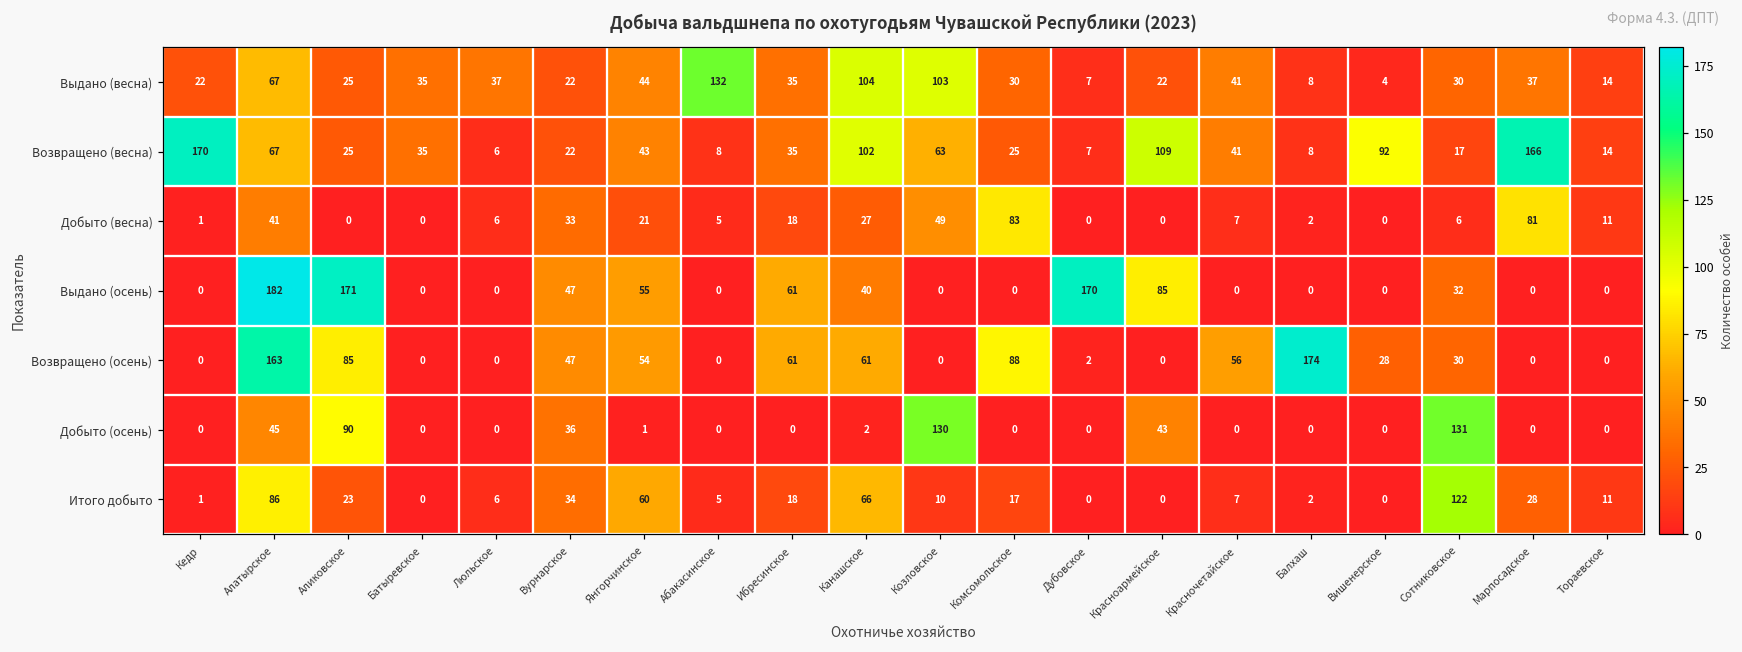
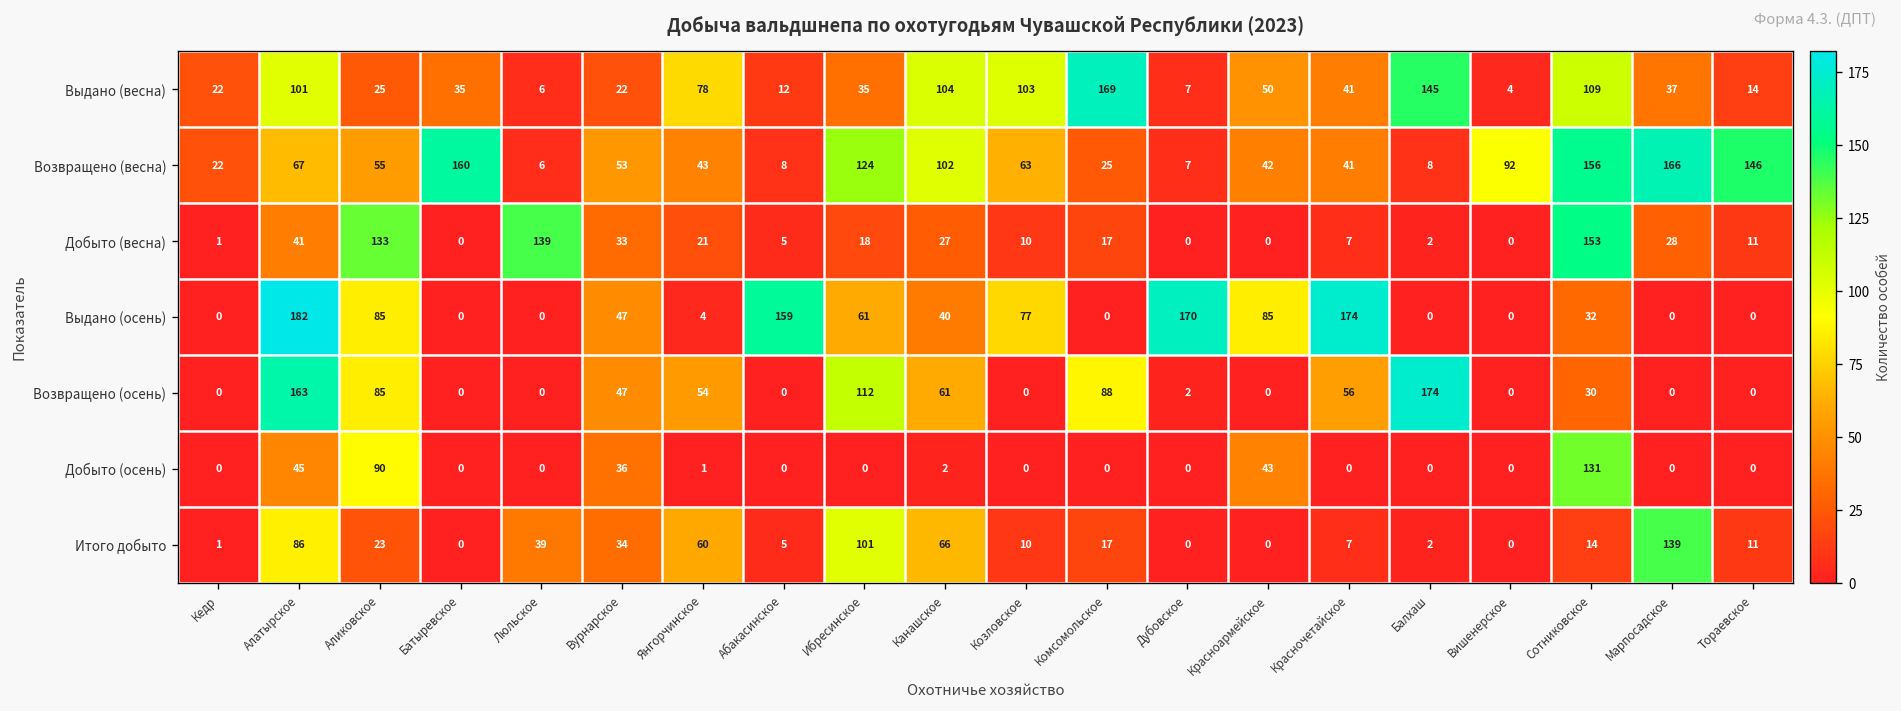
  {
    "Выдано (весна)": {
      "Кедр": 22,
-     "Алатырское": 67,
+     "Алатырское": 101,
      "Аликовское": 25,
      "Батыревское": 35,
-     "Люльское": 37,
+     "Люльское": 6,
      "Вурнарское": 22,
-     "Янгорчинское": 44,
-     "Абакасинское": 132,
+     "Янгорчинское": 78,
+     "Абакасинское": 12,
      "Ибресинское": 35,
      "Канашское": 104,
      "Козловское": 103,
-     "Комсомольское": 30,
+     "Комсомольское": 169,
      "Дубовское": 7,
-     "Красноармейское": 22,
+     "Красноармейское": 50,
      "Красночетайское": 41,
-     "Балхаш": 8,
+     "Балхаш": 145,
      "Вишенерское": 4,
-     "Сотниковское": 30,
+     "Сотниковское": 109,
      "Марпосадское": 37,
      "Тораевское": 14
    },
    "Возвращено (весна)": {
-     "Кедр": 170,
+     "Кедр": 22,
      "Алатырское": 67,
-     "Аликовское": 25,
-     "Батыревское": 35,
+     "Аликовское": 55,
+     "Батыревское": 160,
      "Люльское": 6,
-     "Вурнарское": 22,
+     "Вурнарское": 53,
      "Янгорчинское": 43,
      "Абакасинское": 8,
-     "Ибресинское": 35,
+     "Ибресинское": 124,
      "Канашское": 102,
      "Козловское": 63,
      "Комсомольское": 25,
      "Дубовское": 7,
-     "Красноармейское": 109,
+     "Красноармейское": 42,
      "Красночетайское": 41,
      "Балхаш": 8,
      "Вишенерское": 92,
-     "Сотниковское": 17,
+     "Сотниковское": 156,
      "Марпосадское": 166,
-     "Тораевское": 14
+     "Тораевское": 146
    },
    "Добыто (весна)": {
      "Кедр": 1,
      "Алатырское": 41,
-     "Аликовское": 0,
+     "Аликовское": 133,
      "Батыревское": 0,
-     "Люльское": 6,
+     "Люльское": 139,
      "Вурнарское": 33,
      "Янгорчинское": 21,
      "Абакасинское": 5,
      "Ибресинское": 18,
      "Канашское": 27,
-     "Козловское": 49,
-     "Комсомольское": 83,
+     "Козловское": 10,
+     "Комсомольское": 17,
      "Дубовское": 0,
      "Красноармейское": 0,
      "Красночетайское": 7,
      "Балхаш": 2,
      "Вишенерское": 0,
-     "Сотниковское": 6,
-     "Марпосадское": 81,
+     "Сотниковское": 153,
+     "Марпосадское": 28,
      "Тораевское": 11
    },
    "Выдано (осень)": {
      "Кедр": 0,
      "Алатырское": 182,
-     "Аликовское": 171,
+     "Аликовское": 85,
      "Батыревское": 0,
      "Люльское": 0,
      "Вурнарское": 47,
-     "Янгорчинское": 55,
-     "Абакасинское": 0,
+     "Янгорчинское": 4,
+     "Абакасинское": 159,
      "Ибресинское": 61,
      "Канашское": 40,
-     "Козловское": 0,
+     "Козловское": 77,
      "Комсомольское": 0,
      "Дубовское": 170,
      "Красноармейское": 85,
-     "Красночетайское": 0,
+     "Красночетайское": 174,
      "Балхаш": 0,
      "Вишенерское": 0,
      "Сотниковское": 32,
      "Марпосадское": 0,
      "Тораевское": 0
    },
    "Возвращено (осень)": {
      "Кедр": 0,
      "Алатырское": 163,
      "Аликовское": 85,
      "Батыревское": 0,
      "Люльское": 0,
      "Вурнарское": 47,
      "Янгорчинское": 54,
      "Абакасинское": 0,
-     "Ибресинское": 61,
+     "Ибресинское": 112,
      "Канашское": 61,
      "Козловское": 0,
      "Комсомольское": 88,
      "Дубовское": 2,
      "Красноармейское": 0,
      "Красночетайское": 56,
      "Балхаш": 174,
-     "Вишенерское": 28,
+     "Вишенерское": 0,
      "Сотниковское": 30,
      "Марпосадское": 0,
      "Тораевское": 0
    },
    "Добыто (осень)": {
      "Кедр": 0,
      "Алатырское": 45,
      "Аликовское": 90,
      "Батыревское": 0,
      "Люльское": 0,
      "Вурнарское": 36,
      "Янгорчинское": 1,
      "Абакасинское": 0,
      "Ибресинское": 0,
      "Канашское": 2,
-     "Козловское": 130,
+     "Козловское": 0,
      "Комсомольское": 0,
      "Дубовское": 0,
      "Красноармейское": 43,
      "Красночетайское": 0,
      "Балхаш": 0,
      "Вишенерское": 0,
      "Сотниковское": 131,
      "Марпосадское": 0,
      "Тораевское": 0
    },
    "Итого добыто": {
      "Кедр": 1,
      "Алатырское": 86,
      "Аликовское": 23,
      "Батыревское": 0,
-     "Люльское": 6,
+     "Люльское": 39,
      "Вурнарское": 34,
      "Янгорчинское": 60,
      "Абакасинское": 5,
-     "Ибресинское": 18,
+     "Ибресинское": 101,
      "Канашское": 66,
      "Козловское": 10,
      "Комсомольское": 17,
      "Дубовское": 0,
      "Красноармейское": 0,
      "Красночетайское": 7,
      "Балхаш": 2,
      "Вишенерское": 0,
-     "Сотниковское": 122,
-     "Марпосадское": 28,
+     "Сотниковское": 14,
+     "Марпосадское": 139,
      "Тораевское": 11
    }
  }
